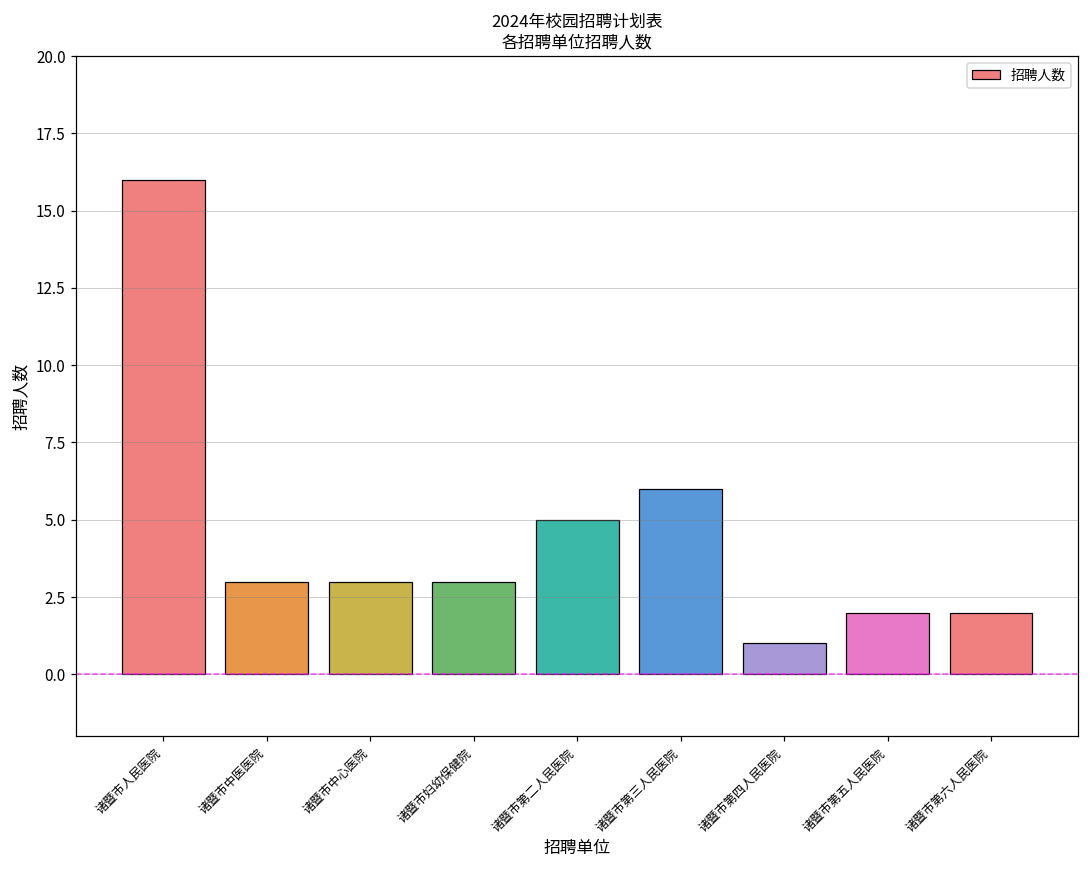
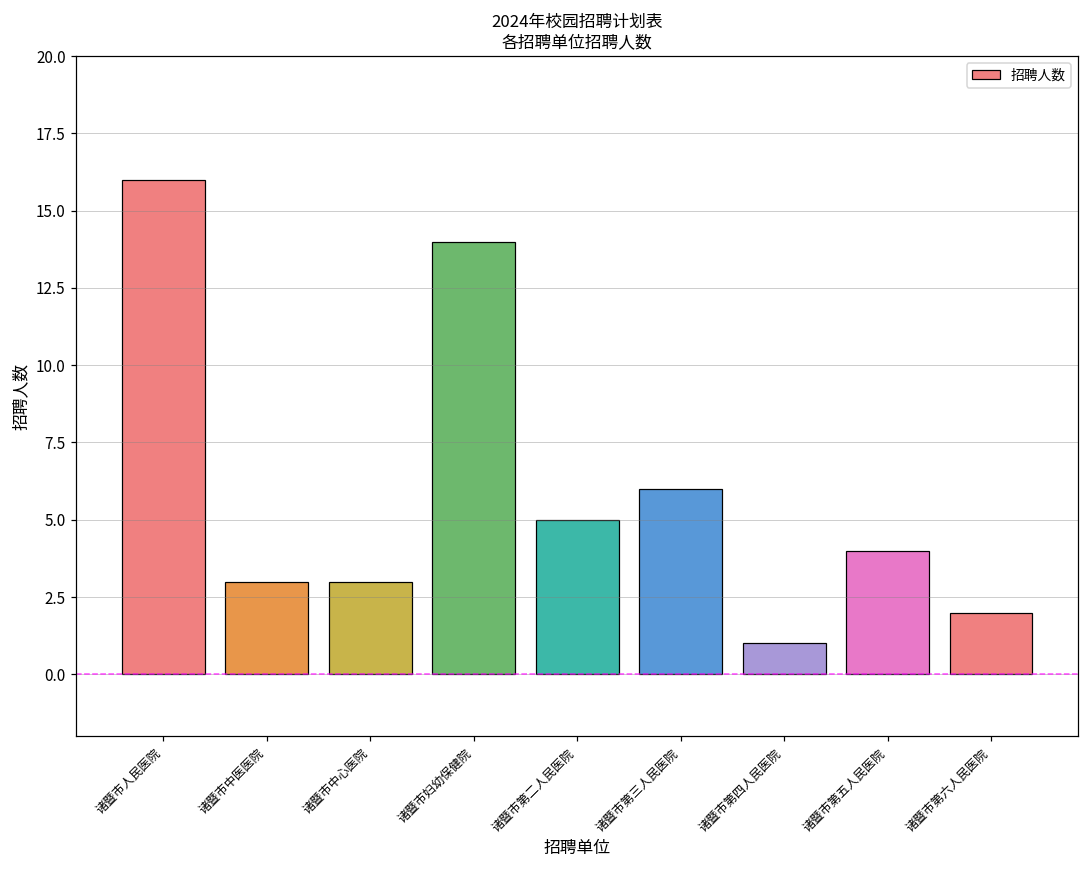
  {
    "诸暨市人民医院": 16,
    "诸暨市中医医院": 3,
    "诸暨市中心医院": 3,
-   "诸暨市妇幼保健院": 3,
+   "诸暨市妇幼保健院": 14,
    "诸暨市第二人民医院": 5,
    "诸暨市第三人民医院": 6,
    "诸暨市第四人民医院": 1,
-   "诸暨市第五人民医院": 2,
+   "诸暨市第五人民医院": 4,
    "诸暨市第六人民医院": 2
  }
